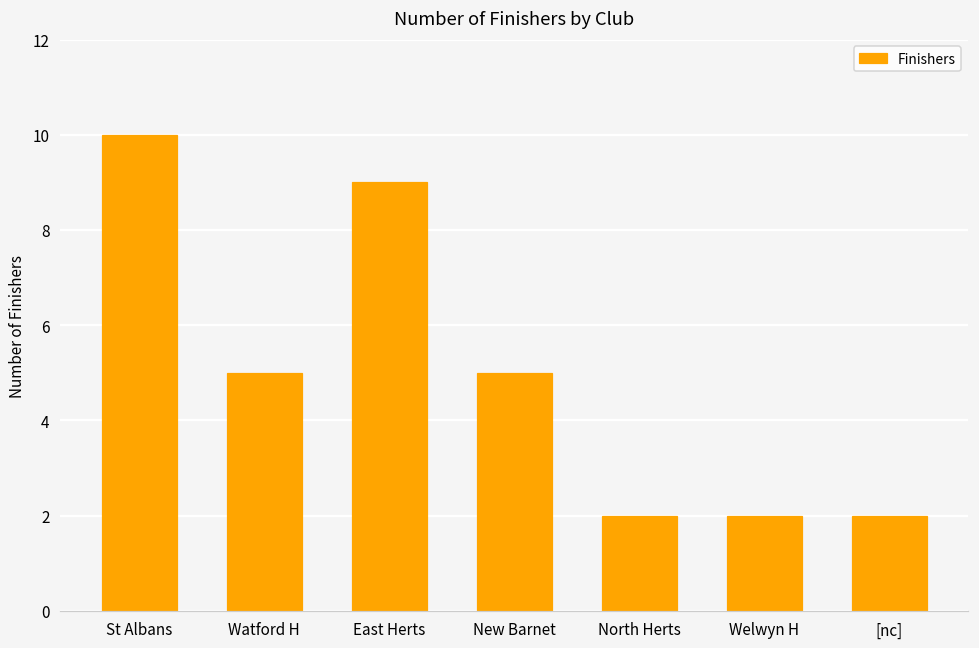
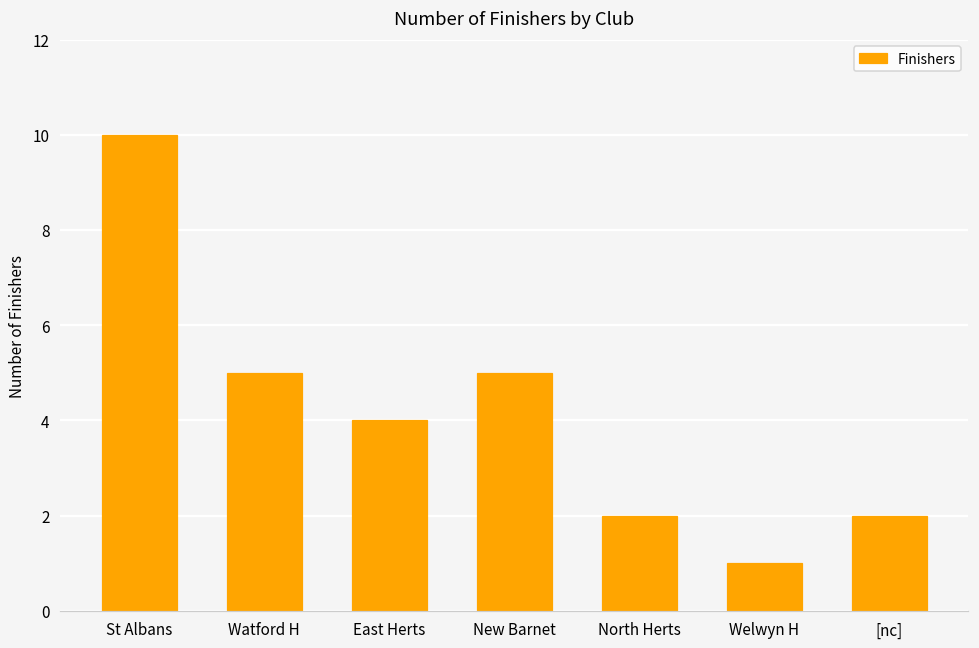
  {
    "St Albans": 10,
    "Watford H": 5,
-   "East Herts": 9,
+   "East Herts": 4,
    "New Barnet": 5,
    "North Herts": 2,
-   "Welwyn H": 2,
+   "Welwyn H": 1,
    "[nc]": 2
  }
